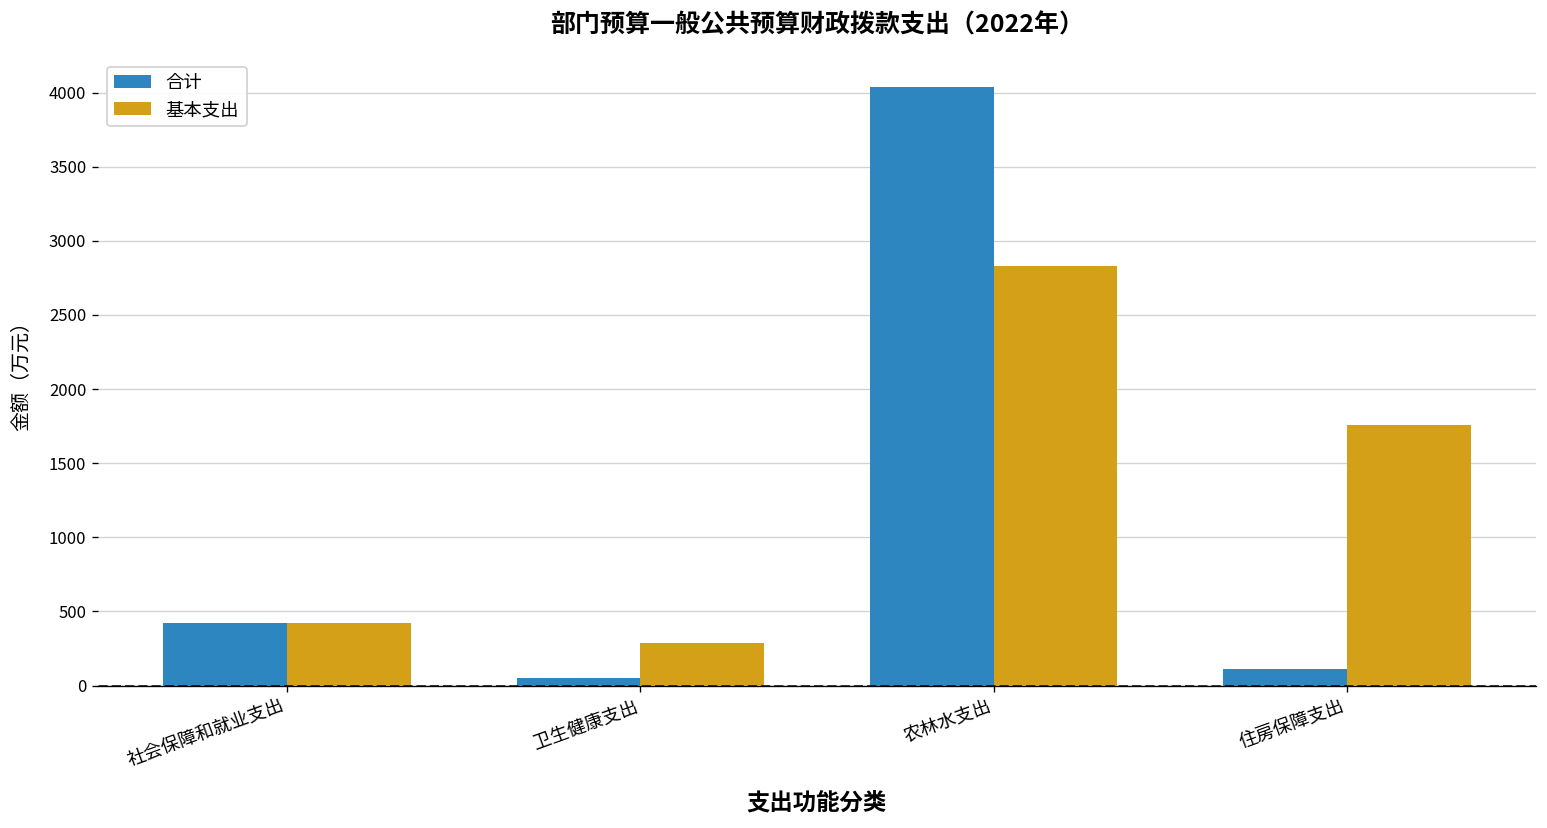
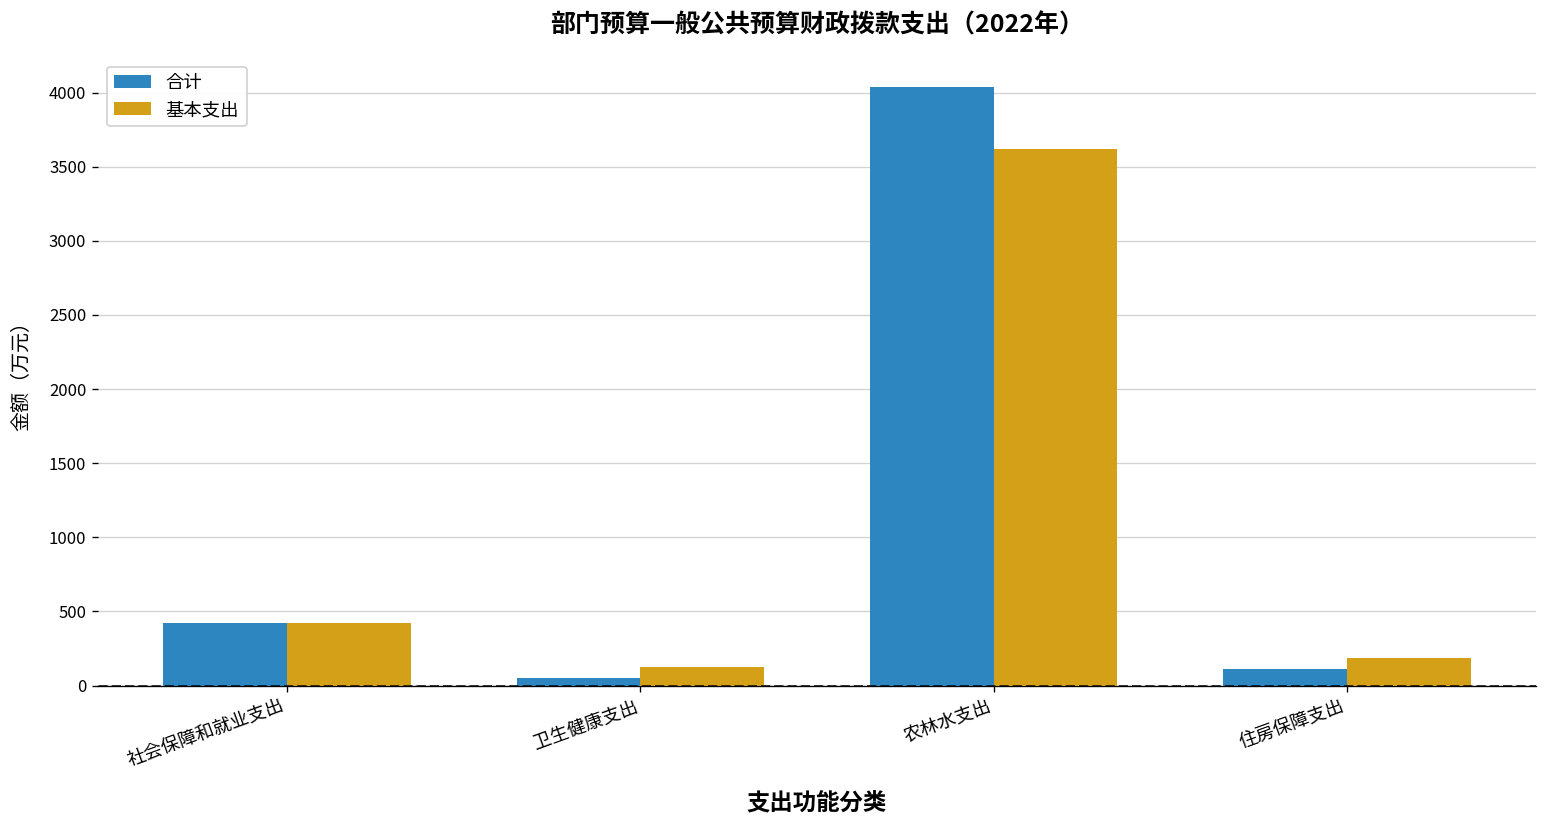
  {
    "合计": {
      "社会保障和就业支出": 420,
      "卫生健康支出": 50,
      "农林水支出": 4040,
      "住房保障支出": 110
    },
    "基本支出": {
      "社会保障和就业支出": 420,
-     "卫生健康支出": 290,
-     "农林水支出": 2830,
-     "住房保障支出": 1760
+     "卫生健康支出": 130,
+     "农林水支出": 3620,
+     "住房保障支出": 190
    }
  }
